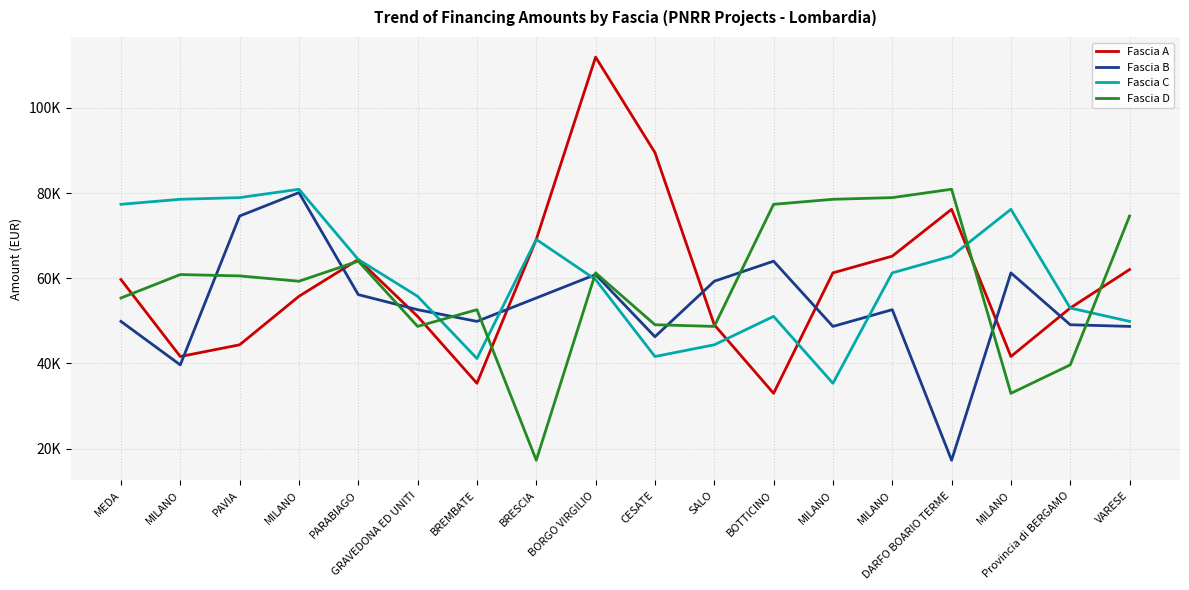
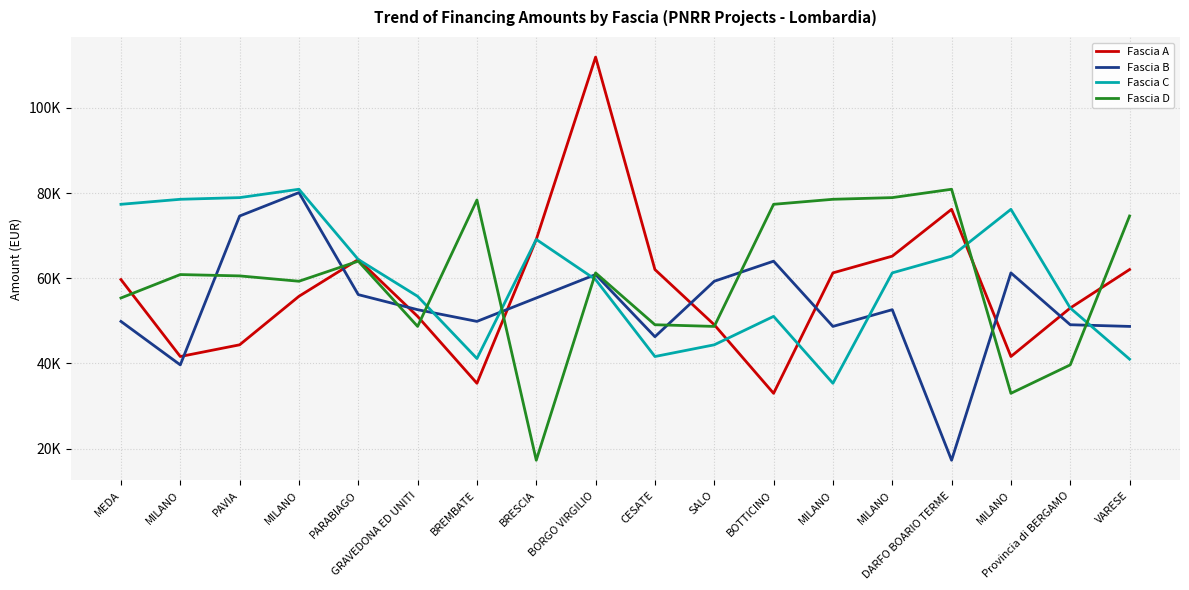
  {
    "Fascia A": {
      "MEDA": 60000,
      "PAVIA": 44000,
      "GRAVEDONA ED UNITI": 51000,
      "BREMBATE": 35000,
      "BORGO VIRGILIO": 112000,
-     "CESATE": 90000,
+     "CESATE": 62000,
      "BOTTICINO": 33000,
      "DARFO BOARIO TERME": 76000,
      "VARESE": 62000
    },
    "Fascia B": {
      "MEDA": 50000,
      "PAVIA": 75000,
      "PARABIAGO": 56000,
      "GRAVEDONA ED UNITI": 53000,
      "BREMBATE": 50000,
      "BRESCIA": 55000,
      "CESATE": 46000,
      "SALO": 59000,
      "BOTTICINO": 64000,
      "DARFO BOARIO TERME": 17000,
      "Provincia di BERGAMO": 49000,
      "VARESE": 49000
    },
    "Fascia C": {
      "MEDA": 77000,
      "PAVIA": 79000,
      "GRAVEDONA ED UNITI": 56000,
      "BREMBATE": 41000,
      "BORGO VIRGILIO": 60000,
      "CESATE": 42000,
      "SALO": 44000,
      "BOTTICINO": 51000,
      "DARFO BOARIO TERME": 65000,
-     "VARESE": 50000
+     "VARESE": 41000
    },
    "Fascia D": {
      "MEDA": 55000,
      "PAVIA": 61000,
      "GRAVEDONA ED UNITI": 49000,
-     "BREMBATE": 53000,
+     "BREMBATE": 78000,
      "BRESCIA": 17000,
      "CESATE": 49000,
      "BOTTICINO": 77000,
      "DARFO BOARIO TERME": 81000,
      "Provincia di BERGAMO": 40000,
      "VARESE": 75000
    }
  }
